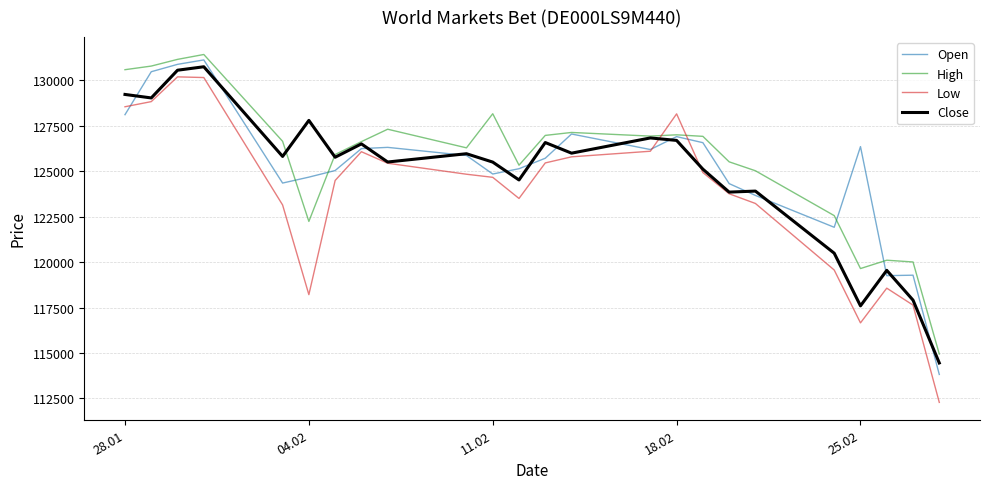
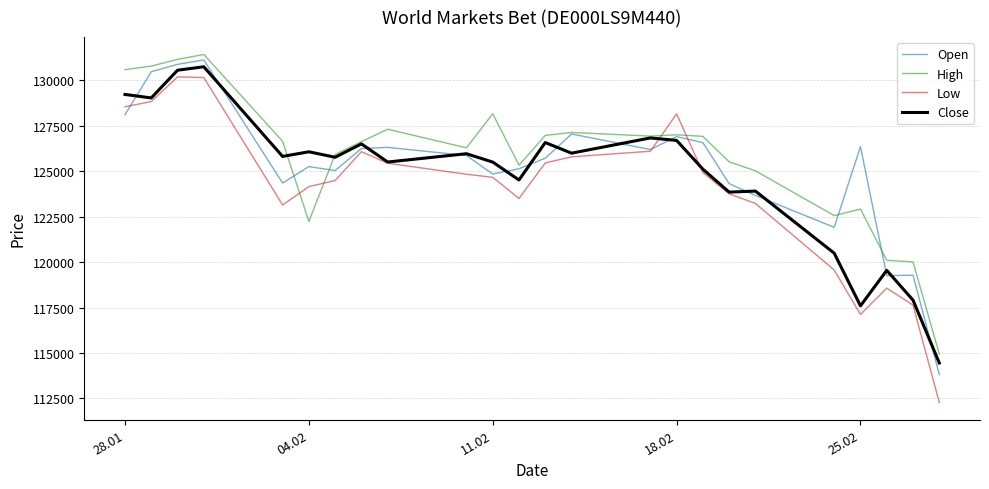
  {
    "Open": {
      "28.01": 128100,
-     "04.02": 124700,
+     "04.02": 125300,
      "11.02": 124900,
      "25.02": 126400
    },
    "High": {
      "28.01": 130600,
      "04.02": 122200,
      "11.02": 128200,
-     "25.02": 119600
+     "25.02": 122900
    },
    "Low": {
      "28.01": 128600,
-     "04.02": 118200,
+     "04.02": 124200,
      "11.02": 124700,
      "18.02": 128200,
-     "25.02": 116700
+     "25.02": 117100
    },
    "Close": {
      "28.01": 129200,
-     "04.02": 127800,
+     "04.02": 126100,
      "11.02": 125500,
      "18.02": 126700,
      "25.02": 117600
    }
  }
